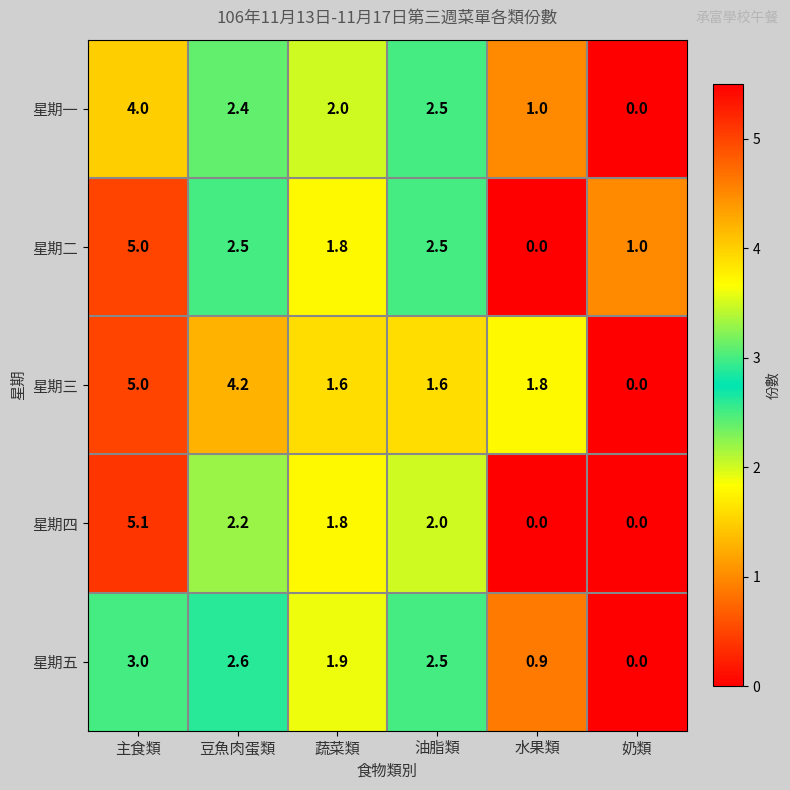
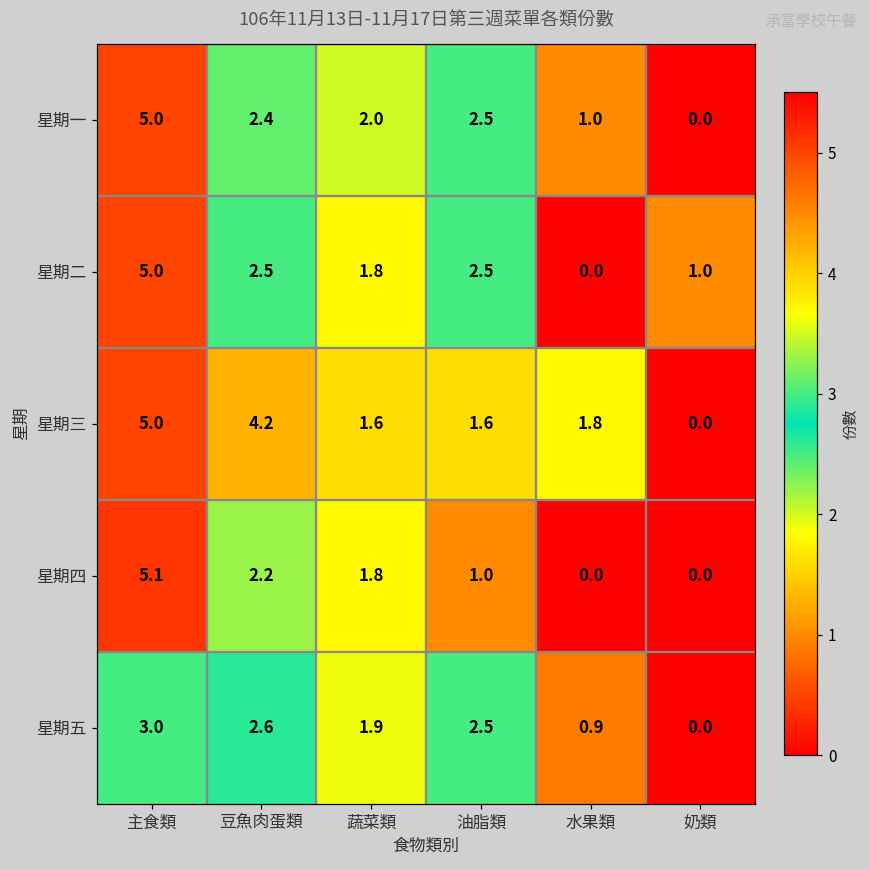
  {
    "星期一": {
-     "主食類": 4.0,
+     "主食類": 5.0,
      "豆魚肉蛋類": 2.4,
      "蔬菜類": 2.0,
      "油脂類": 2.5,
      "水果類": 1.0,
      "奶類": 0.0
    },
    "星期二": {
      "主食類": 5.0,
      "豆魚肉蛋類": 2.5,
      "蔬菜類": 1.8,
      "油脂類": 2.5,
      "水果類": 0.0,
      "奶類": 1.0
    },
    "星期三": {
      "主食類": 5.0,
      "豆魚肉蛋類": 4.2,
      "蔬菜類": 1.6,
      "油脂類": 1.6,
      "水果類": 1.8,
      "奶類": 0.0
    },
    "星期四": {
      "主食類": 5.1,
      "豆魚肉蛋類": 2.2,
      "蔬菜類": 1.8,
-     "油脂類": 2.0,
+     "油脂類": 1.0,
      "水果類": 0.0,
      "奶類": 0.0
    },
    "星期五": {
      "主食類": 3.0,
      "豆魚肉蛋類": 2.6,
      "蔬菜類": 1.9,
      "油脂類": 2.5,
      "水果類": 0.9,
      "奶類": 0.0
    }
  }
